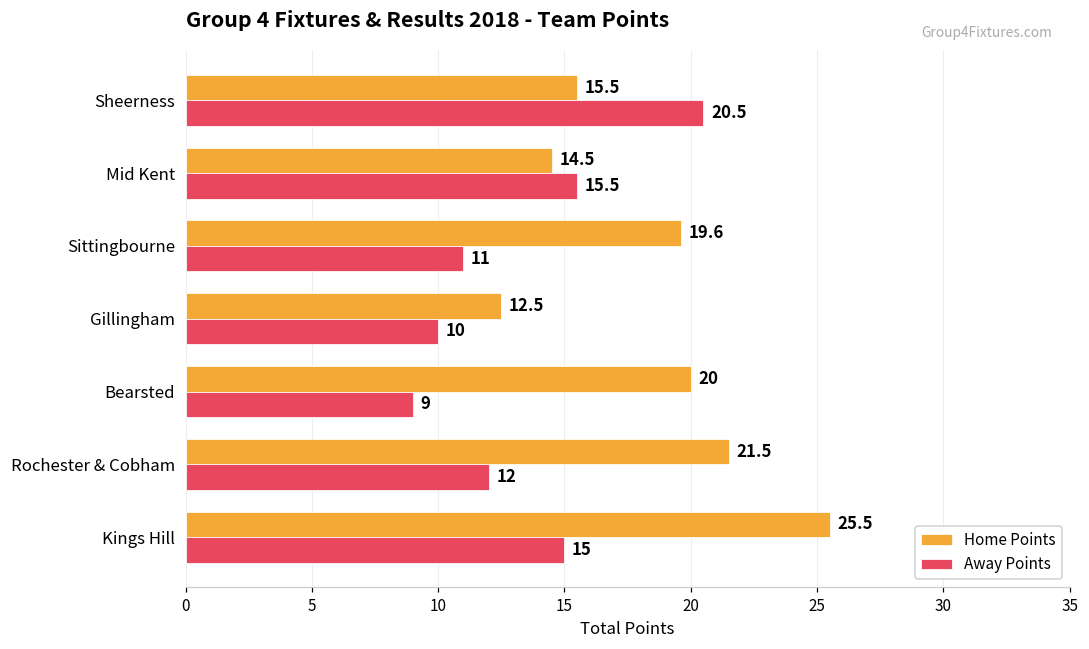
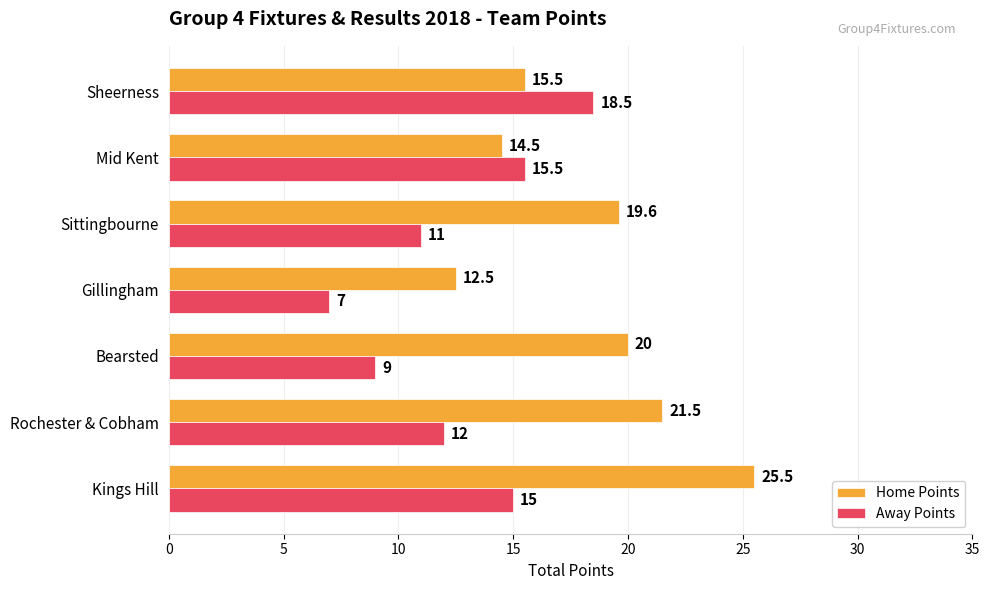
  {
    "Home Points": {
      "Sheerness": 15.5,
      "Mid Kent": 14.5,
      "Sittingbourne": 19.6,
      "Gillingham": 12.5,
      "Bearsted": 20,
      "Rochester & Cobham": 21.5,
      "Kings Hill": 25.5
    },
    "Away Points": {
-     "Sheerness": 20.5,
+     "Sheerness": 18.5,
      "Mid Kent": 15.5,
      "Sittingbourne": 11,
-     "Gillingham": 10,
+     "Gillingham": 7,
      "Bearsted": 9,
      "Rochester & Cobham": 12,
      "Kings Hill": 15
    }
  }
